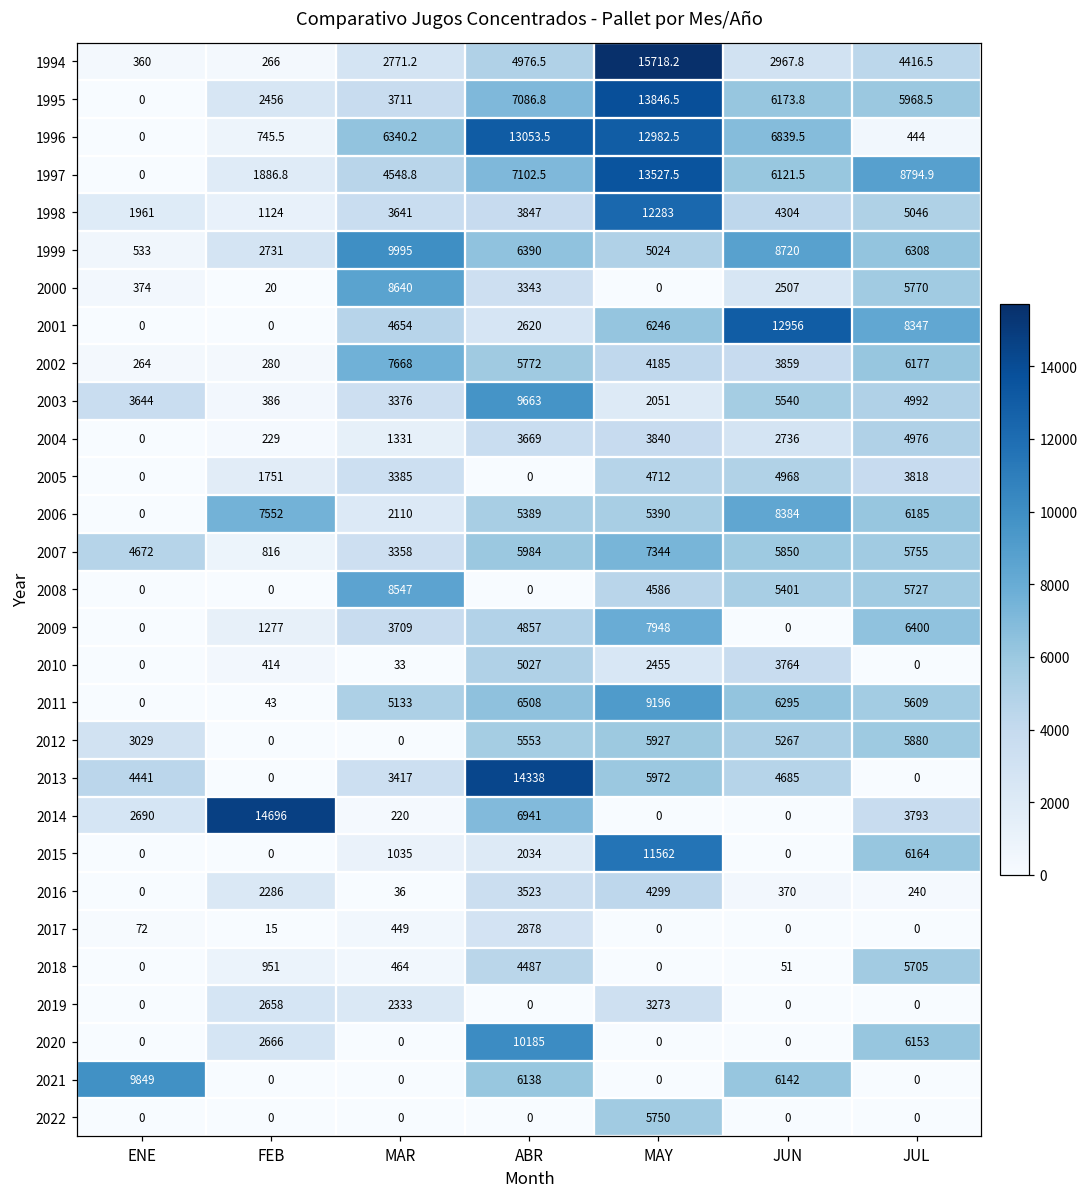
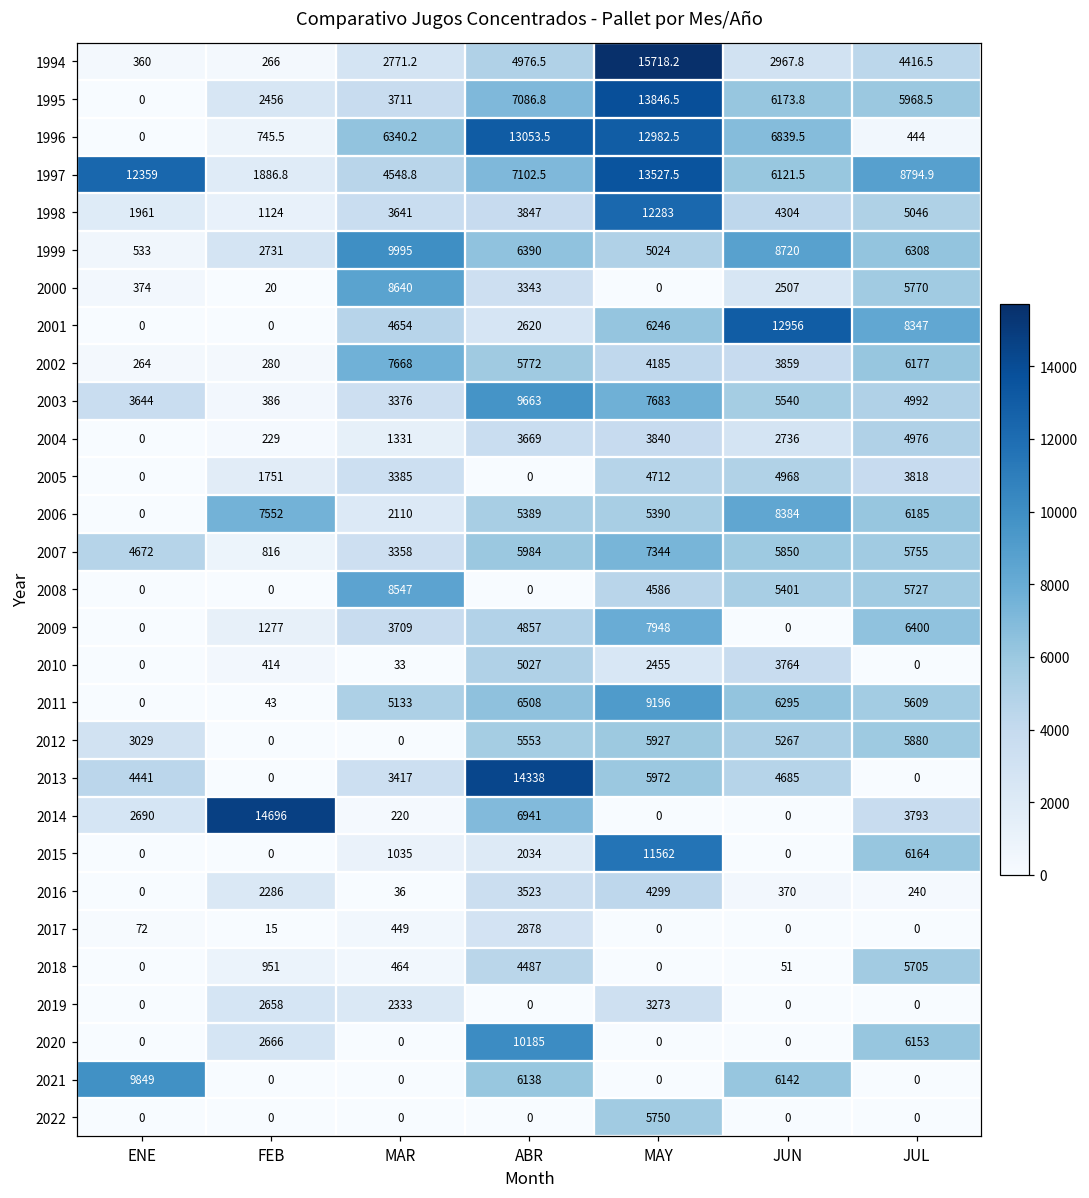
  {
    "1997": {
-     "ENE": 0,
+     "ENE": 12359,
      "FEB": 1886.8,
      "MAR": 4548.8,
      "ABR": 7102.5,
      "MAY": 13527.5,
      "JUN": 6121.5,
      "JUL": 8794.9
    },
    "2003": {
      "ENE": 3644,
      "FEB": 386,
      "MAR": 3376,
      "ABR": 9663,
-     "MAY": 2051,
+     "MAY": 7683,
      "JUN": 5540,
      "JUL": 4992
    }
  }
